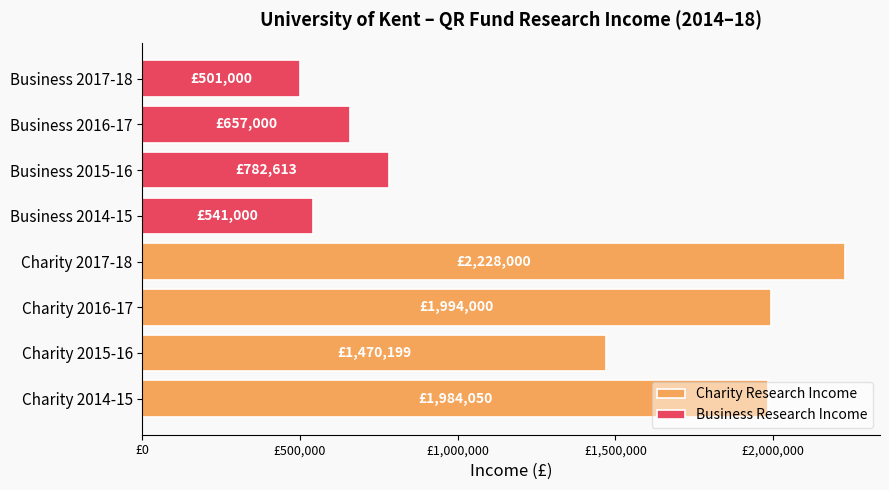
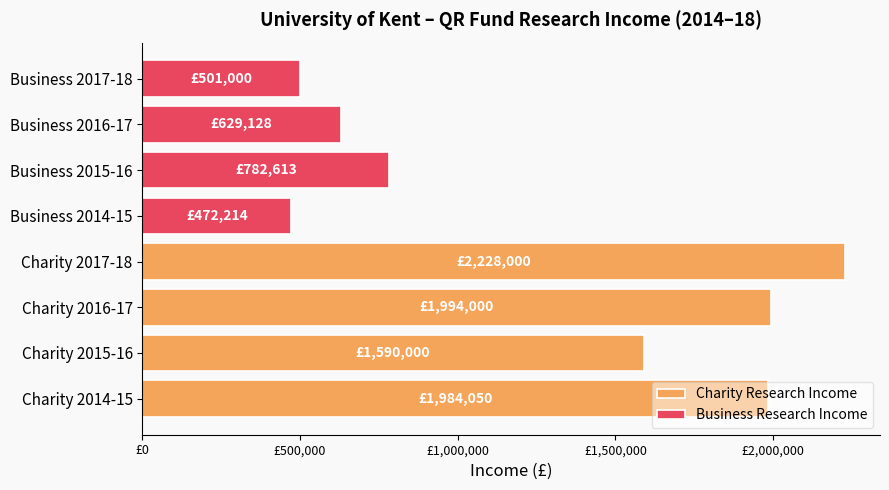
  {
    "Charity Research Income": {
      "Charity 2017-18": "£2,228,000",
      "Charity 2016-17": "£1,994,000",
-     "Charity 2015-16": "£1,470,199"
+     "Charity 2015-16": "£1,590,000"
    },
    "Business Research Income": {
      "Business 2017-18": "£501,000",
-     "Business 2016-17": "£657,000",
+     "Business 2016-17": "£629,128",
      "Business 2015-16": "£782,613",
-     "Business 2014-15": "£541,000"
+     "Business 2014-15": "£472,214"
    }
  }
